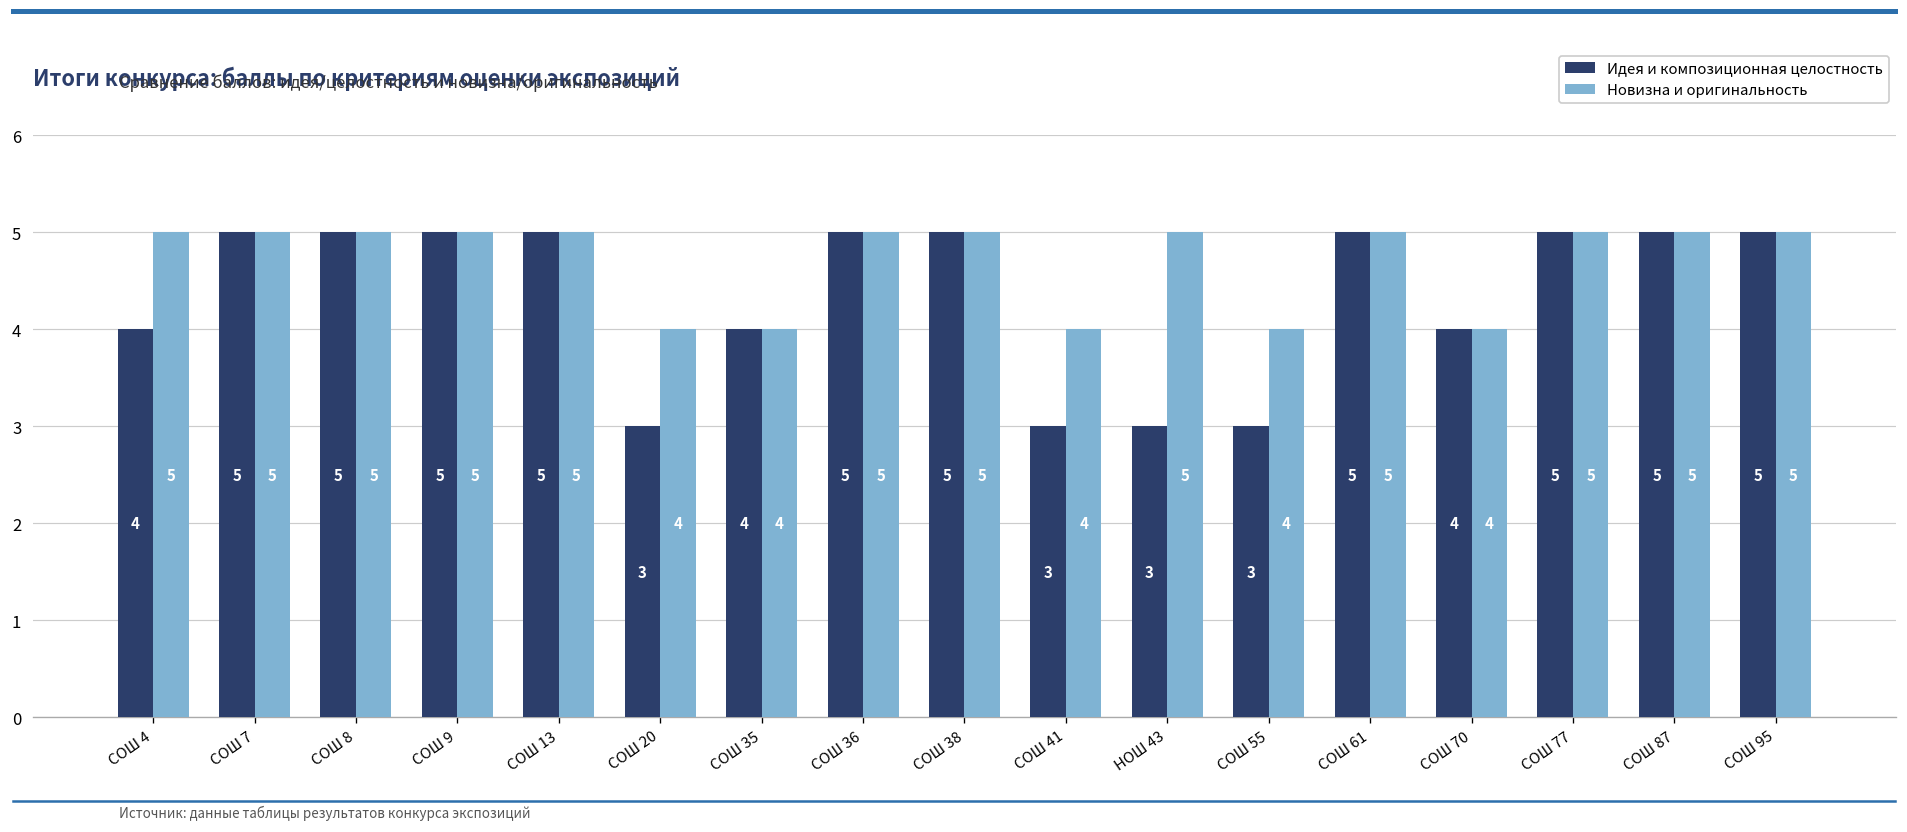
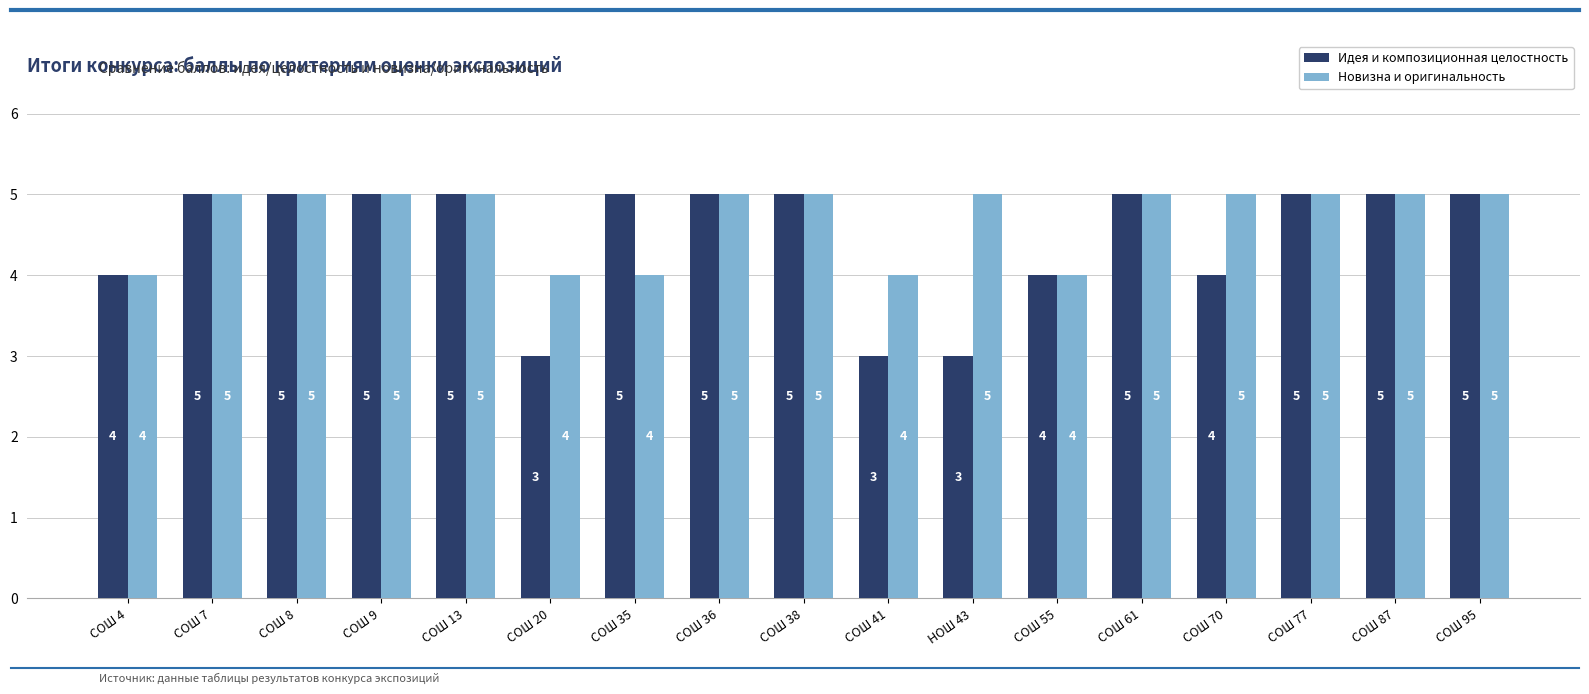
  {
    "Идея и композиционная целостность": {
      "СОШ 4": 4,
      "СОШ 7": 5,
      "СОШ 8": 5,
      "СОШ 9": 5,
      "СОШ 13": 5,
      "СОШ 20": 3,
-     "СОШ 35": 4,
+     "СОШ 35": 5,
      "СОШ 36": 5,
      "СОШ 38": 5,
      "СОШ 41": 3,
      "НОШ 43": 3,
-     "СОШ 55": 3,
+     "СОШ 55": 4,
      "СОШ 61": 5,
      "СОШ 70": 4,
      "СОШ 77": 5,
      "СОШ 87": 5,
      "СОШ 95": 5
    },
    "Новизна и оригинальность": {
-     "СОШ 4": 5,
+     "СОШ 4": 4,
      "СОШ 7": 5,
      "СОШ 8": 5,
      "СОШ 9": 5,
      "СОШ 13": 5,
      "СОШ 20": 4,
      "СОШ 35": 4,
      "СОШ 36": 5,
      "СОШ 38": 5,
      "СОШ 41": 4,
      "НОШ 43": 5,
      "СОШ 55": 4,
      "СОШ 61": 5,
-     "СОШ 70": 4,
+     "СОШ 70": 5,
      "СОШ 77": 5,
      "СОШ 87": 5,
      "СОШ 95": 5
    }
  }
